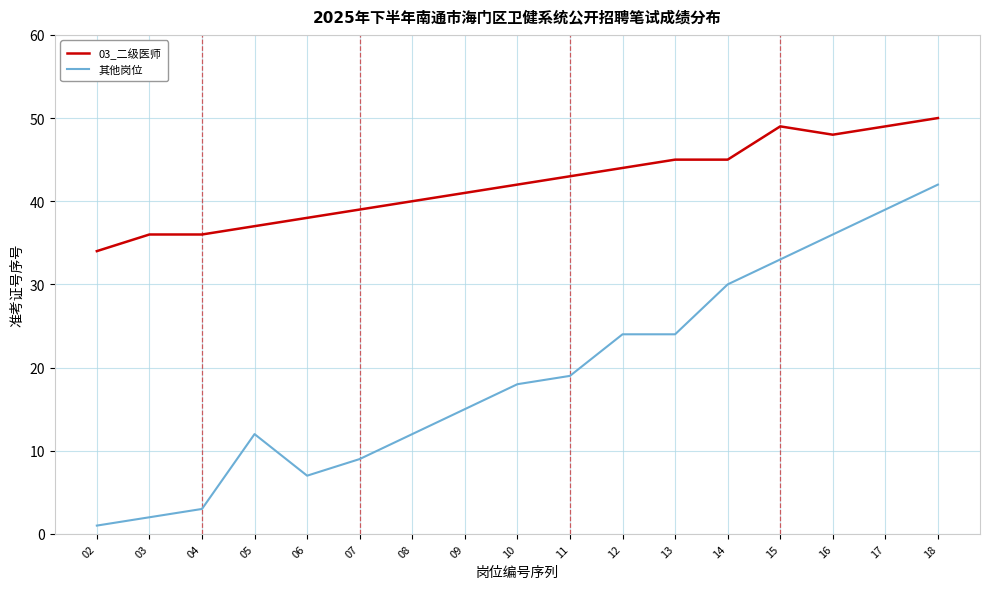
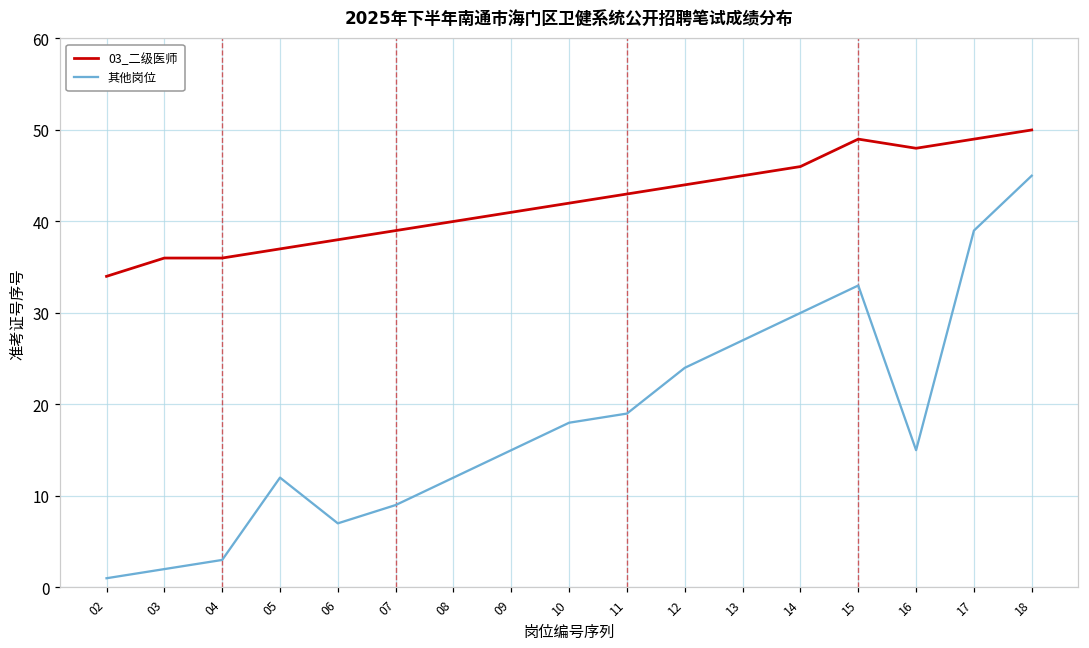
  {
    "03_二级医师": {
      "02": 34,
      "03": 36,
      "04": 36,
      "05": 37,
      "06": 38,
      "07": 39,
      "08": 40,
      "09": 41,
      "10": 42,
      "11": 43,
      "12": 44,
      "13": 45,
-     "14": 45,
+     "14": 46,
      "15": 49,
      "16": 48,
      "17": 49,
      "18": 50
    },
    "其他岗位": {
      "02": 1,
      "03": 2,
      "04": 3,
      "05": 12,
      "06": 7,
      "07": 9,
      "08": 12,
      "09": 15,
      "10": 18,
      "11": 19,
      "12": 24,
-     "13": 24,
+     "13": 27,
      "14": 30,
      "15": 33,
-     "16": 36,
+     "16": 15,
      "17": 39,
-     "18": 42
+     "18": 45
    }
  }
